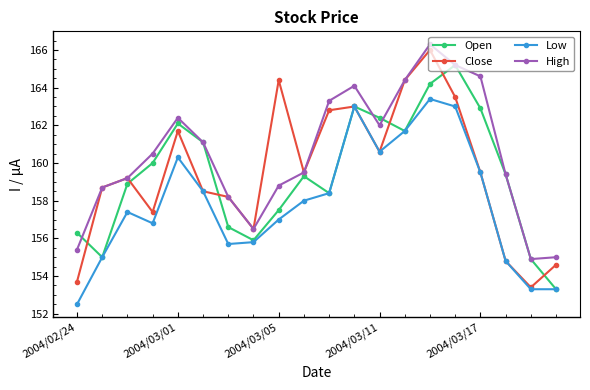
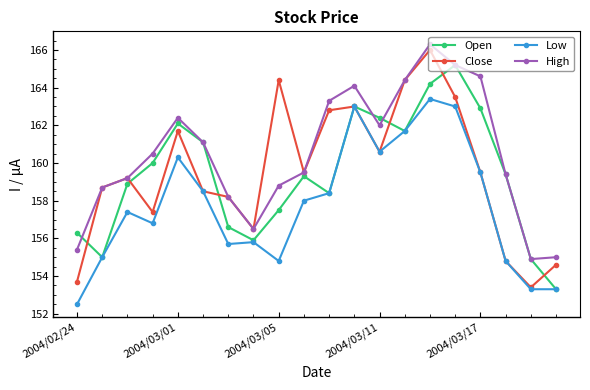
  {
    "Open": {
      "2004/02/24": 156.3,
      "2004/03/01": 162.1,
      "2004/03/05": 157.5,
      "2004/03/11": 162.4,
      "2004/03/17": 162.9
    },
    "Close": {
      "2004/02/24": 153.7,
      "2004/03/01": 161.7,
      "2004/03/05": 164.4
    },
    "Low": {
      "2004/02/24": 152.5,
      "2004/03/01": 160.3,
-     "2004/03/05": 157.0
+     "2004/03/05": 154.8
    },
    "High": {
      "2004/02/24": 155.4,
      "2004/03/01": 162.4,
      "2004/03/05": 158.8,
      "2004/03/11": 162.0,
      "2004/03/17": 164.6
    }
  }
